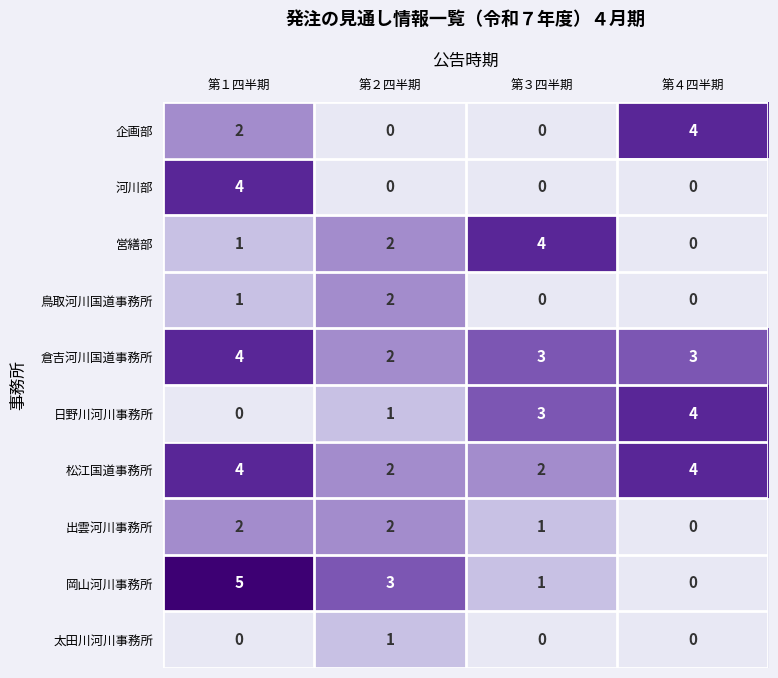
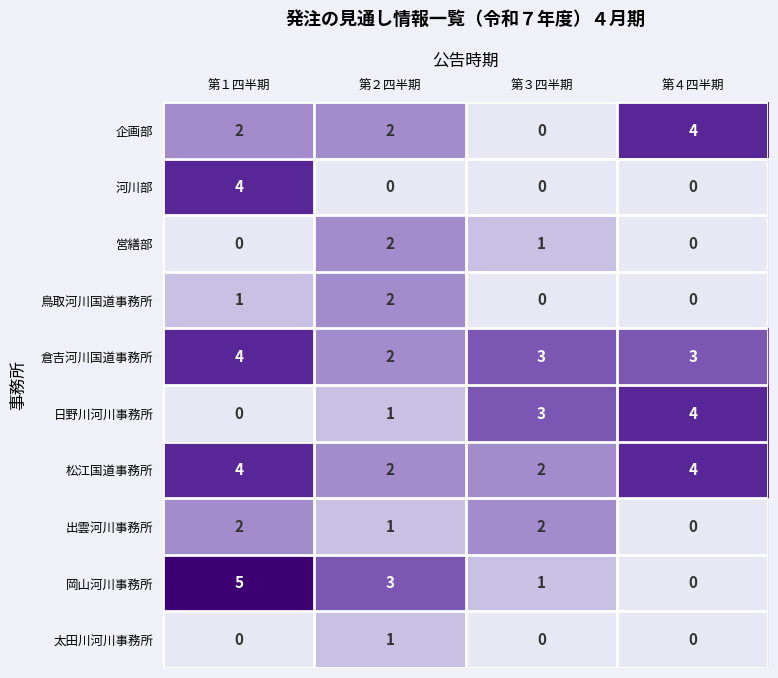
  {
    "企画部": {
      "第１四半期": 2,
-     "第２四半期": 0,
+     "第２四半期": 2,
      "第３四半期": 0,
      "第４四半期": 4
    },
    "河川部": {
      "第１四半期": 4,
      "第２四半期": 0,
      "第３四半期": 0,
      "第４四半期": 0
    },
    "営繕部": {
-     "第１四半期": 1,
+     "第１四半期": 0,
      "第２四半期": 2,
-     "第３四半期": 4,
+     "第３四半期": 1,
      "第４四半期": 0
    },
    "鳥取河川国道事務所": {
      "第１四半期": 1,
      "第２四半期": 2,
      "第３四半期": 0,
      "第４四半期": 0
    },
    "倉吉河川国道事務所": {
      "第１四半期": 4,
      "第２四半期": 2,
      "第３四半期": 3,
      "第４四半期": 3
    },
    "日野川河川事務所": {
      "第１四半期": 0,
      "第２四半期": 1,
      "第３四半期": 3,
      "第４四半期": 4
    },
    "松江国道事務所": {
      "第１四半期": 4,
      "第２四半期": 2,
      "第３四半期": 2,
      "第４四半期": 4
    },
    "出雲河川事務所": {
      "第１四半期": 2,
-     "第２四半期": 2,
-     "第３四半期": 1,
+     "第２四半期": 1,
+     "第３四半期": 2,
      "第４四半期": 0
    },
    "岡山河川事務所": {
      "第１四半期": 5,
      "第２四半期": 3,
      "第３四半期": 1,
      "第４四半期": 0
    },
    "太田川河川事務所": {
      "第１四半期": 0,
      "第２四半期": 1,
      "第３四半期": 0,
      "第４四半期": 0
    }
  }
